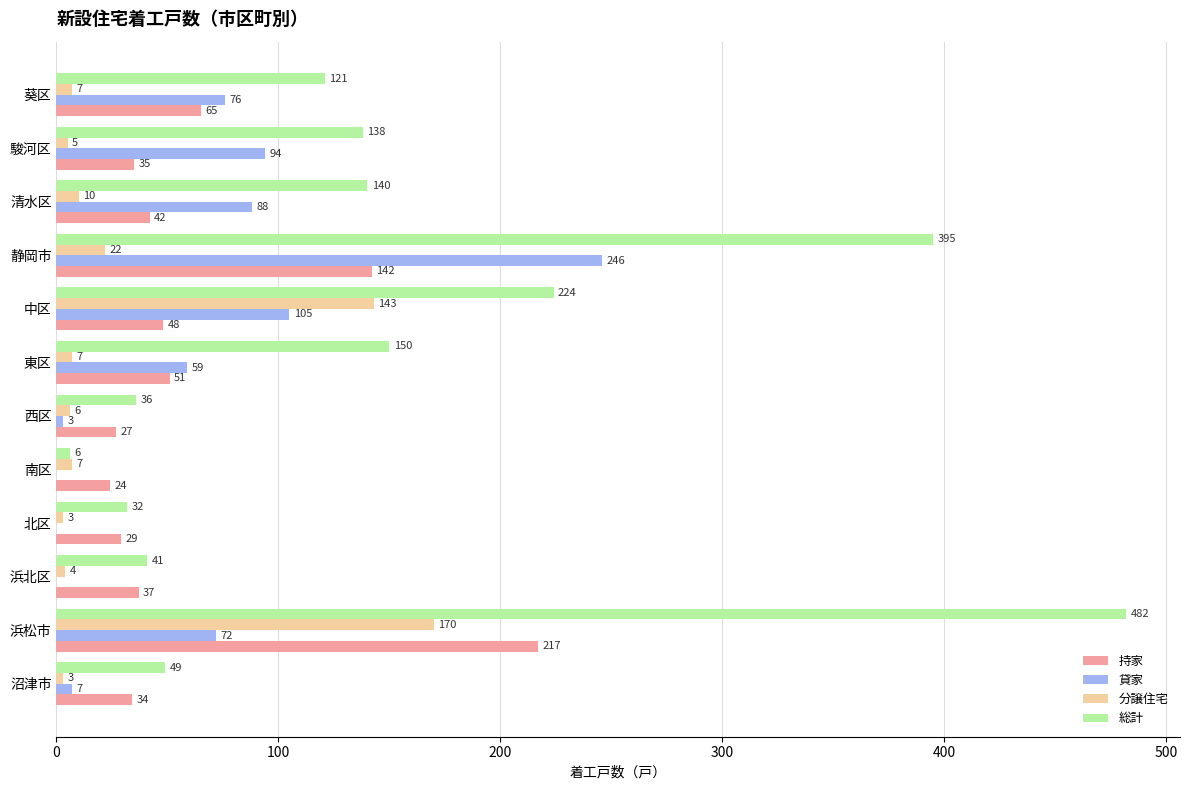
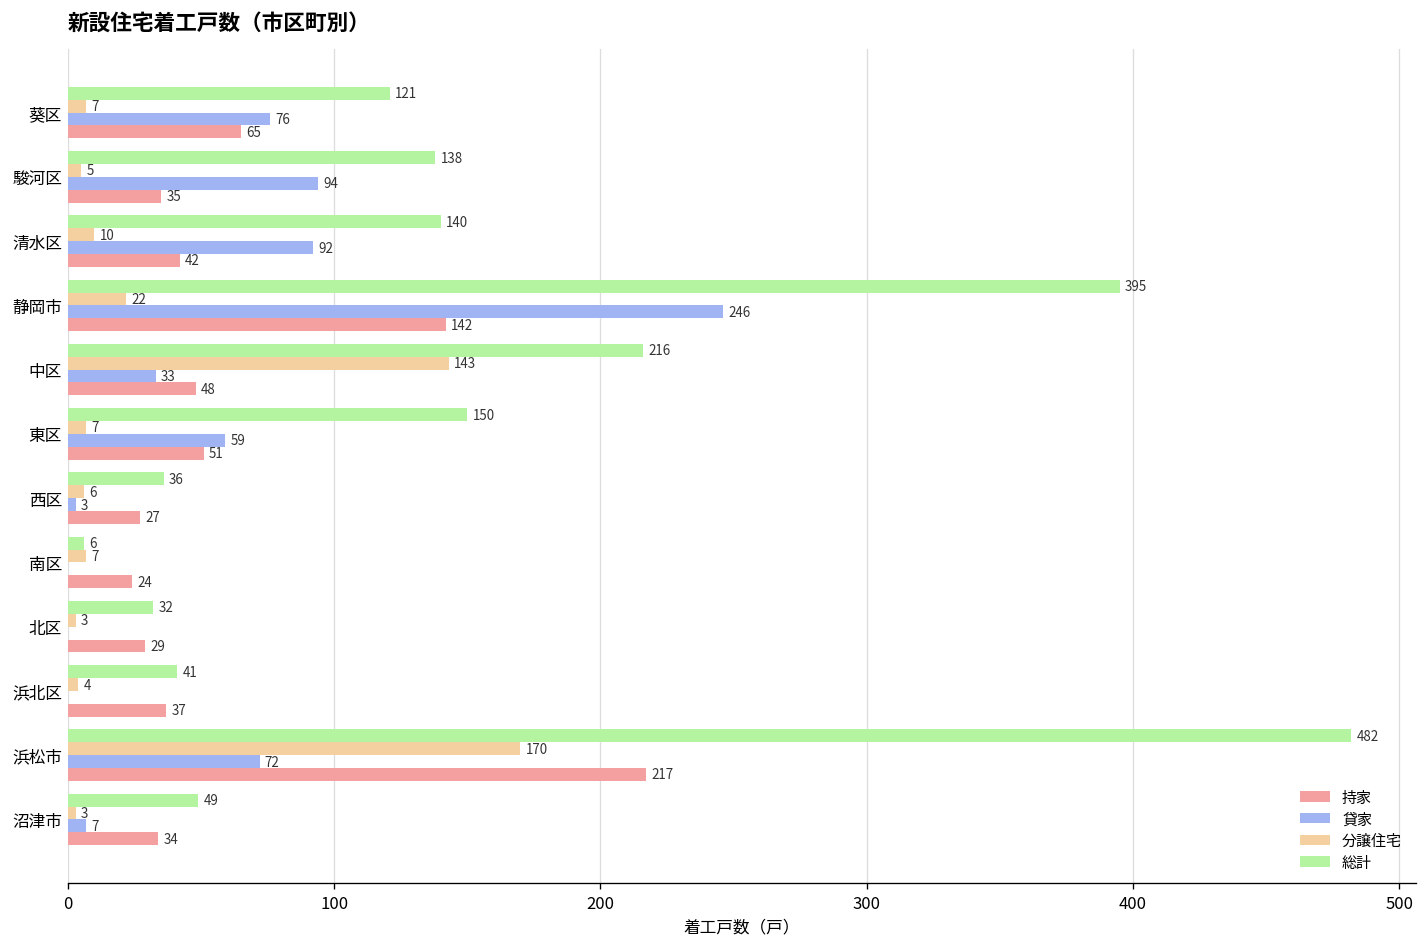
  {
    "貸家": {
      "葵区": 76,
      "駿河区": 94,
-     "清水区": 88,
+     "清水区": 92,
      "静岡市": 246,
-     "中区": 105,
+     "中区": 33,
      "東区": 59,
      "西区": 3,
      "浜松市": 72,
      "沼津市": 7
    },
    "総計": {
      "葵区": 121,
      "駿河区": 138,
      "清水区": 140,
      "静岡市": 395,
-     "中区": 224,
+     "中区": 216,
      "東区": 150,
      "西区": 36,
      "南区": 6,
      "北区": 32,
      "浜北区": 41,
      "浜松市": 482,
      "沼津市": 49
    }
  }
